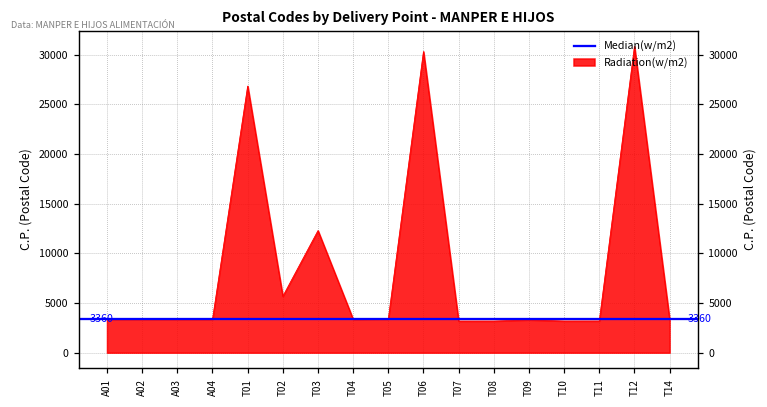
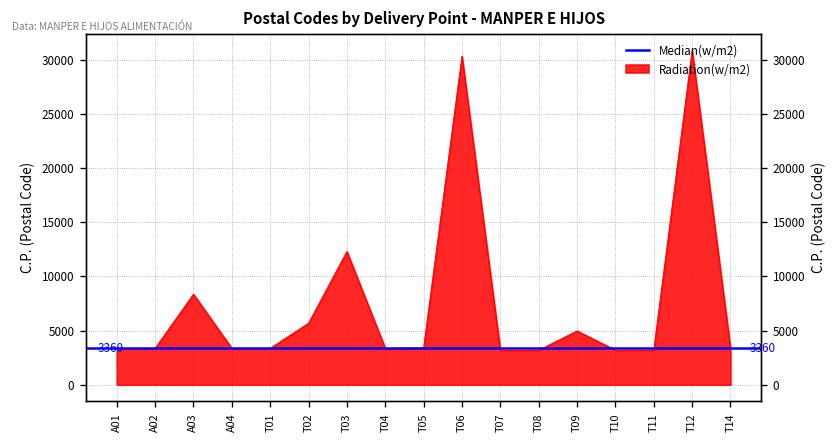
  {
-   "A03": 3000,
+   "A03": 8000,
    "A04": 3000,
-   "T01": 27000,
+   "T01": 3000,
    "T02": 6000,
    "T03": 12000,
    "T04": 3000,
    "T05": 3000,
    "T06": 30000,
    "T07": 3000,
    "T08": 3000,
-   "T09": 3000,
+   "T09": 5000,
    "T10": 3000,
    "T11": 3000,
    "T12": 31000
  }
